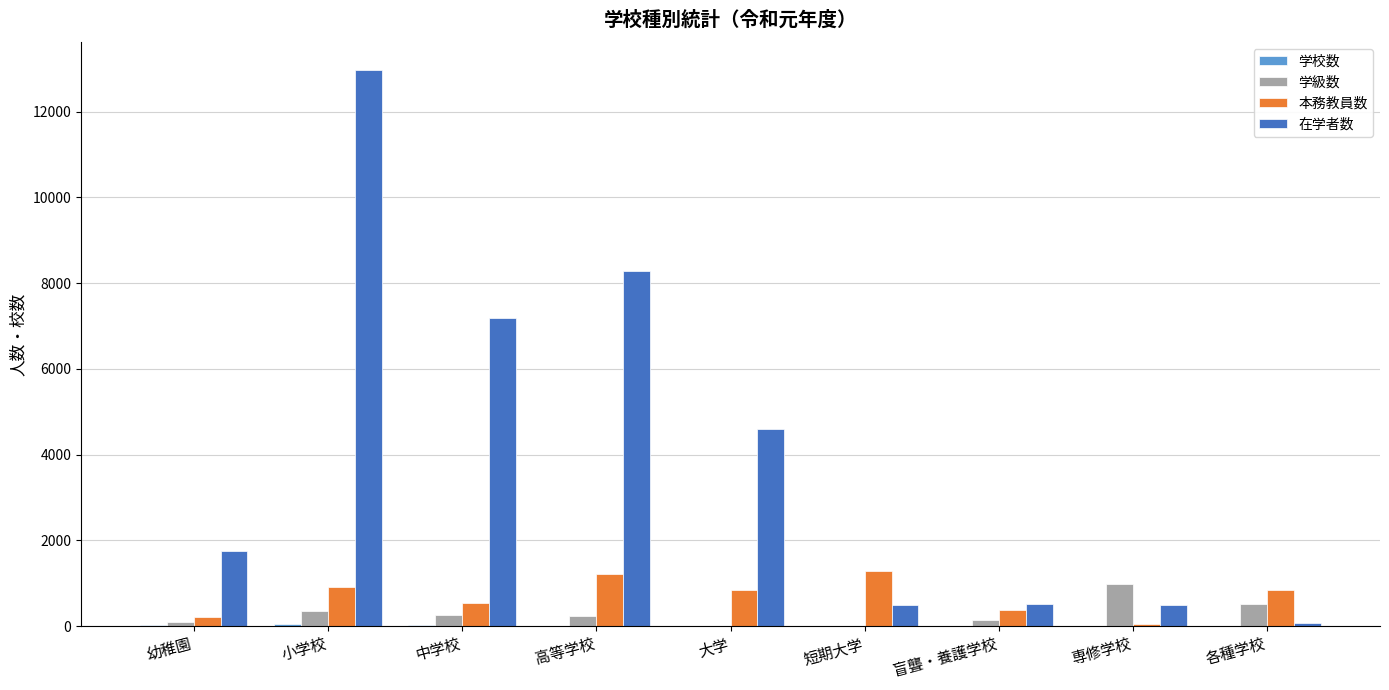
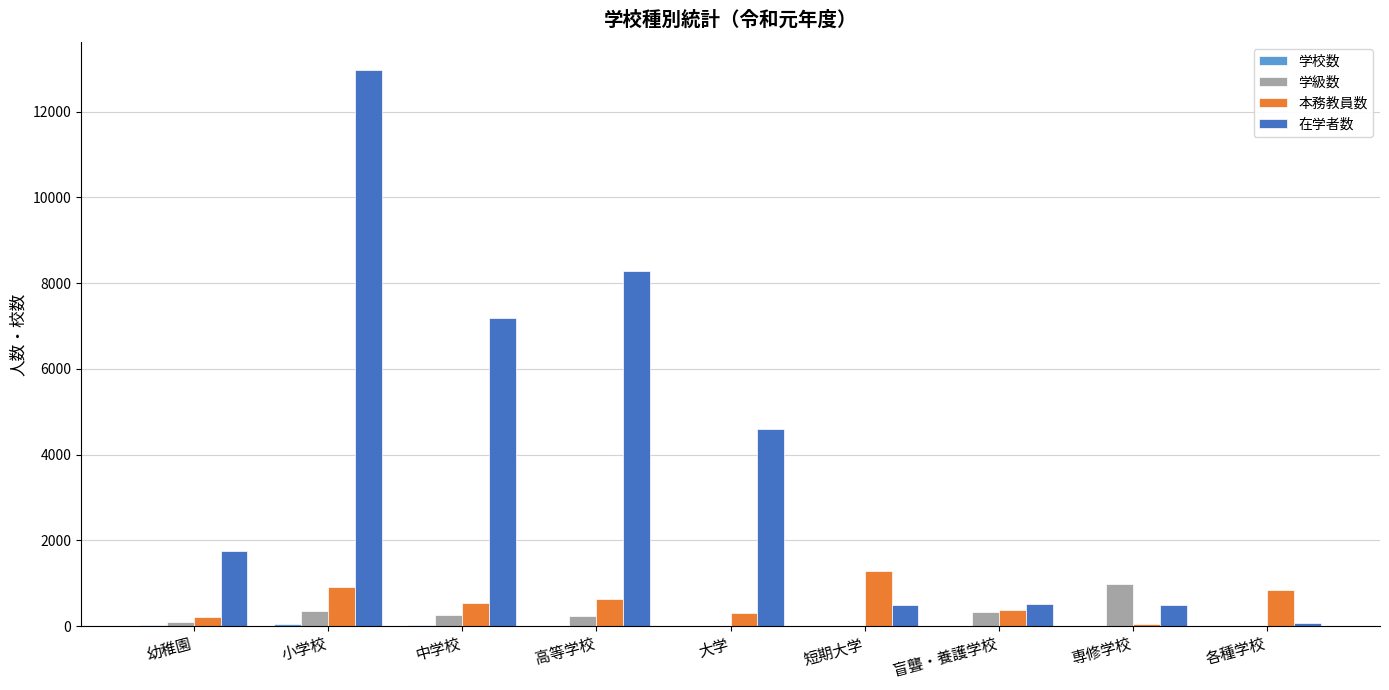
  {
    "学級数": {
      "幼稚園": 100,
      "小学校": 400,
      "中学校": 300,
      "高等学校": 200,
      "大学": 0,
      "短期大学": 0,
-     "盲聾・養護学校": 100,
+     "盲聾・養護学校": 300,
      "専修学校": 1000,
-     "各種学校": 500
+     "各種学校": 0
    },
    "本務教員数": {
      "幼稚園": 200,
      "小学校": 900,
      "中学校": 500,
-     "高等学校": 1200,
-     "大学": 800,
+     "高等学校": 600,
+     "大学": 300,
      "短期大学": 1300,
      "盲聾・養護学校": 400,
      "各種学校": 900
    }
  }
